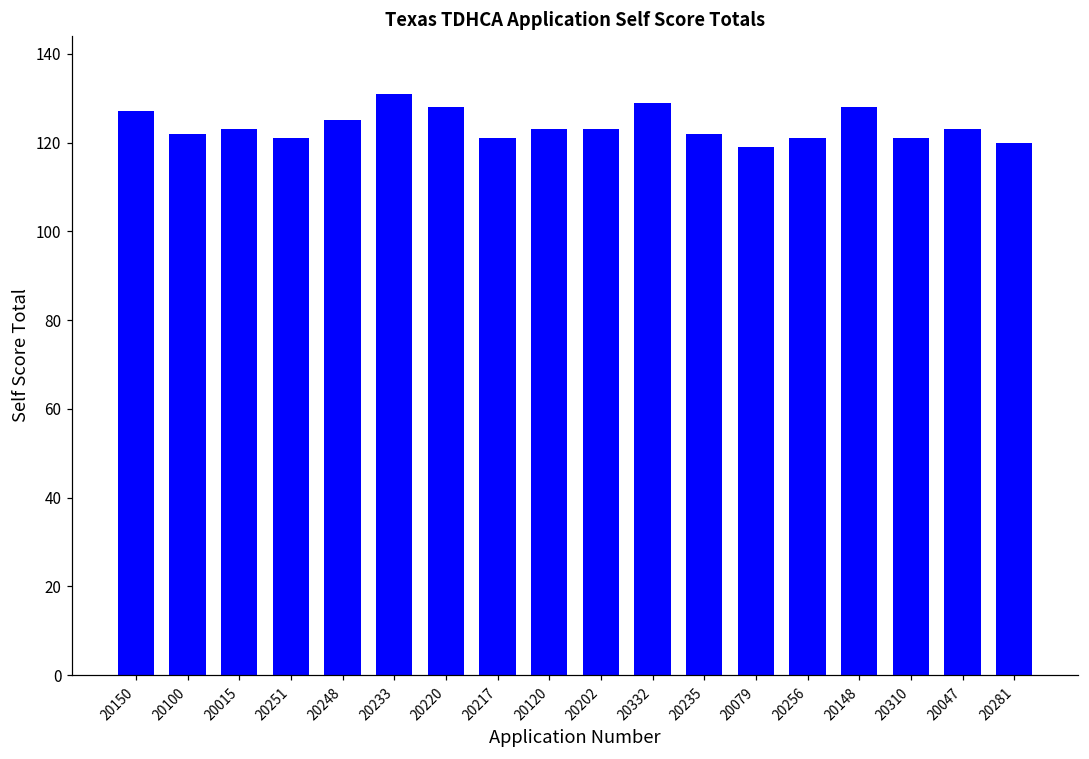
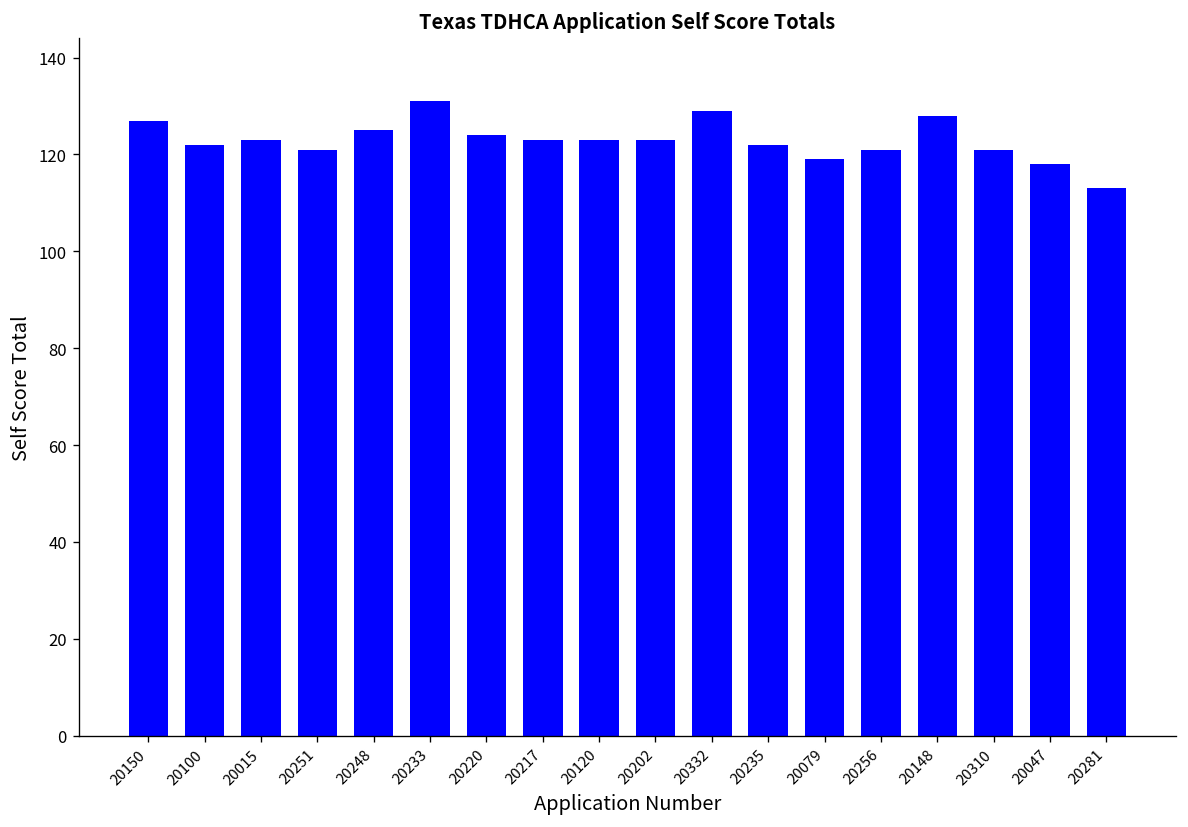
  {
    "20150": 127,
    "20100": 122,
    "20015": 123,
    "20251": 121,
    "20248": 125,
    "20233": 131,
-   "20220": 128,
-   "20217": 121,
+   "20220": 124,
+   "20217": 123,
    "20120": 123,
    "20202": 123,
    "20332": 129,
    "20235": 122,
    "20079": 119,
    "20256": 121,
    "20148": 128,
    "20310": 121,
-   "20047": 123,
-   "20281": 120
+   "20047": 118,
+   "20281": 113
  }
